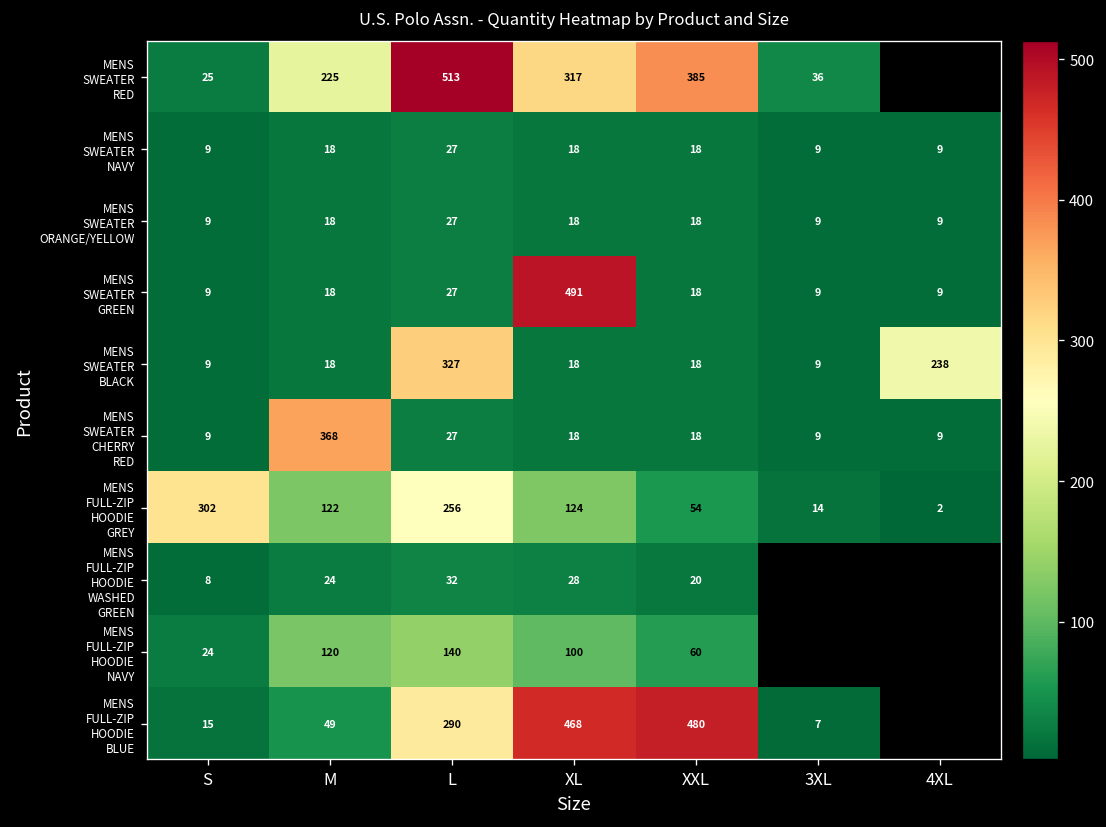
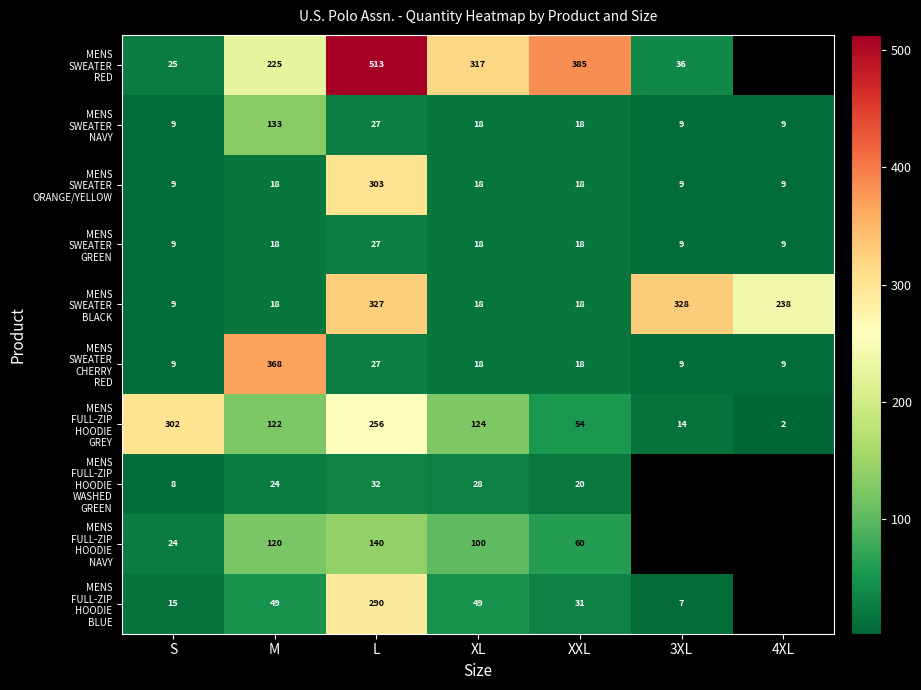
  {
    "MENS SWEATER RED": {
      "S": 25,
      "M": 225,
      "L": 513,
      "XL": 317,
      "XXL": 385,
      "3XL": 36
    },
    "MENS SWEATER NAVY": {
      "S": 9,
-     "M": 18,
+     "M": 133,
      "L": 27,
      "XL": 18,
      "XXL": 18,
      "3XL": 9,
      "4XL": 9
    },
    "MENS SWEATER ORANGE/YELLOW": {
      "S": 9,
      "M": 18,
-     "L": 27,
+     "L": 303,
      "XL": 18,
      "XXL": 18,
      "3XL": 9,
      "4XL": 9
    },
    "MENS SWEATER GREEN": {
      "S": 9,
      "M": 18,
      "L": 27,
-     "XL": 491,
+     "XL": 18,
      "XXL": 18,
      "3XL": 9,
      "4XL": 9
    },
    "MENS SWEATER BLACK": {
      "S": 9,
      "M": 18,
      "L": 327,
      "XL": 18,
      "XXL": 18,
-     "3XL": 9,
+     "3XL": 328,
      "4XL": 238
    },
    "MENS SWEATER CHERRY RED": {
      "S": 9,
      "M": 368,
      "L": 27,
      "XL": 18,
      "XXL": 18,
      "3XL": 9,
      "4XL": 9
    },
    "MENS FULL-ZIP HOODIE GREY": {
      "S": 302,
      "M": 122,
      "L": 256,
      "XL": 124,
      "XXL": 54,
      "3XL": 14,
      "4XL": 2
    },
    "MENS FULL-ZIP HOODIE WASHED GREEN": {
      "S": 8,
      "M": 24,
      "L": 32,
      "XL": 28,
      "XXL": 20
    },
    "MENS FULL-ZIP HOODIE NAVY": {
      "S": 24,
      "M": 120,
      "L": 140,
      "XL": 100,
      "XXL": 60
    },
    "MENS FULL-ZIP HOODIE BLUE": {
      "S": 15,
      "M": 49,
      "L": 290,
-     "XL": 468,
-     "XXL": 480,
+     "XL": 49,
+     "XXL": 31,
      "3XL": 7
    }
  }
